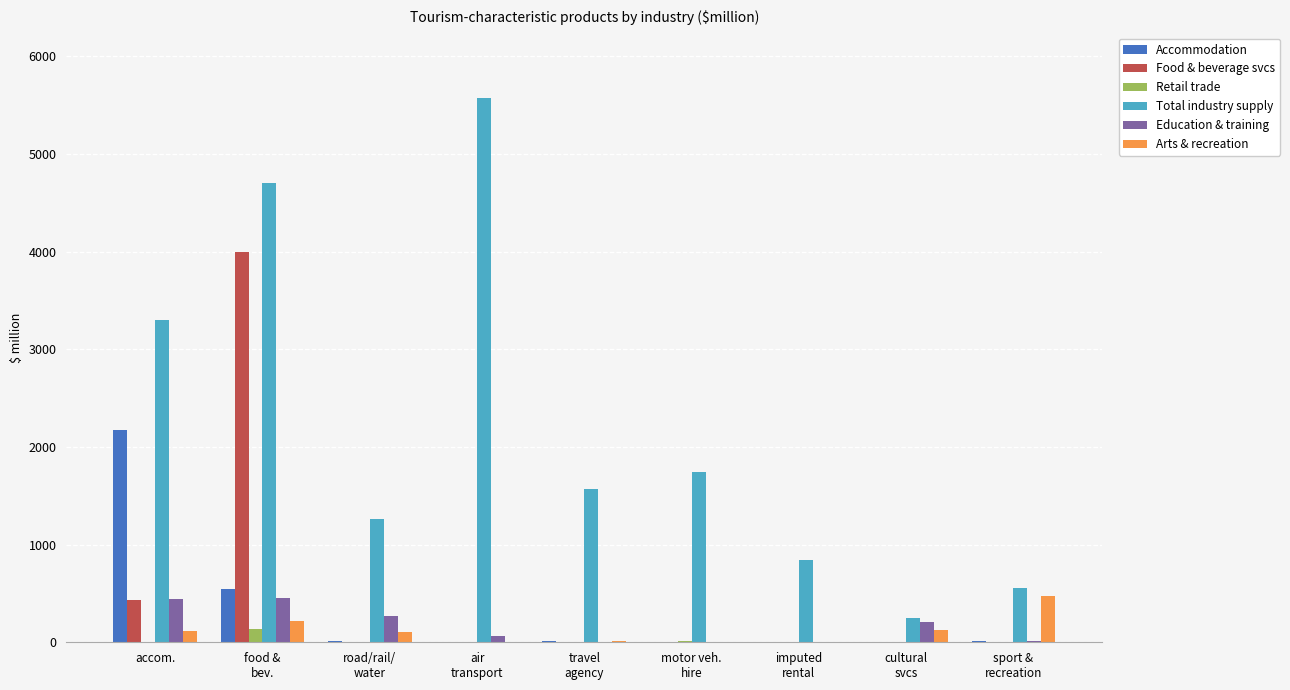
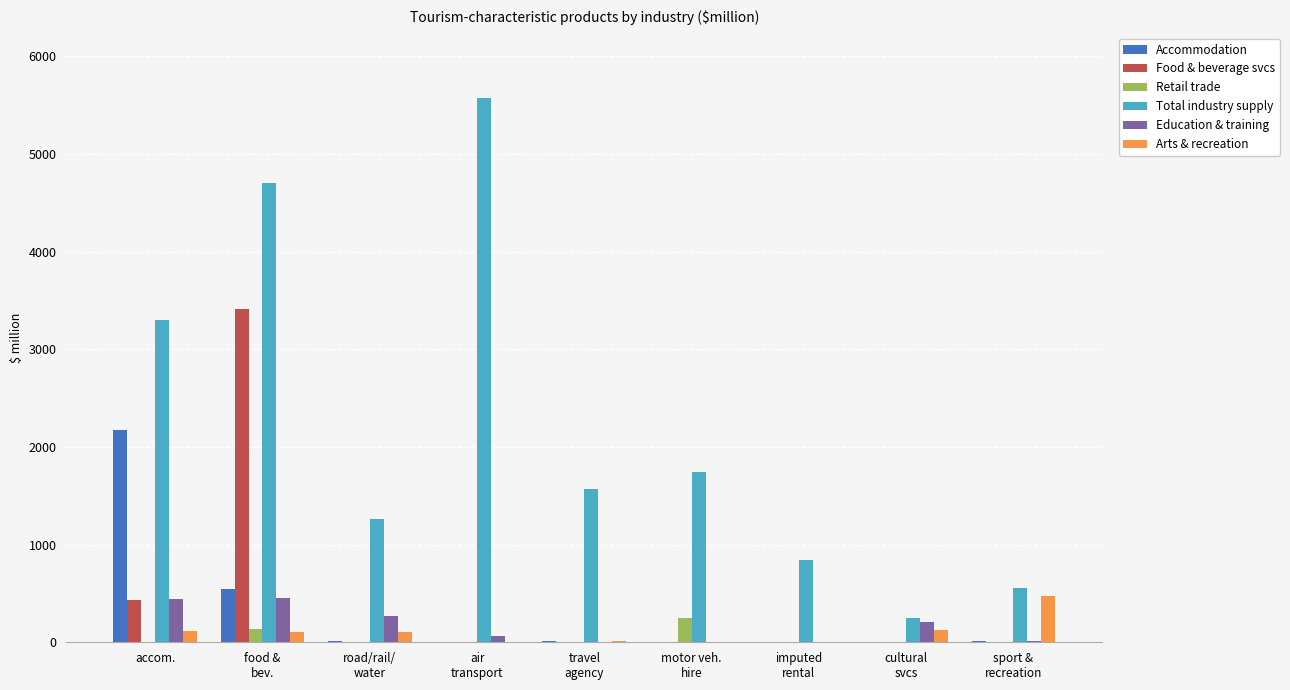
  {
    "Food & beverage svcs": {
      "accom.": 400,
-     "food & bev.": 4000,
+     "food & bev.": 3400,
      "road/rail/ water": 0,
      "air transport": 0,
      "travel agency": 0,
      "motor veh. hire": 0,
      "imputed rental": 0,
      "cultural svcs": 0,
      "sport & recreation": 0
    },
    "Retail trade": {
      "accom.": 0,
      "food & bev.": 100,
      "road/rail/ water": 0,
      "travel agency": 0,
-     "motor veh. hire": 0,
+     "motor veh. hire": 200,
      "imputed rental": 0,
      "cultural svcs": 0,
      "sport & recreation": 0
    },
    "Education & training": {
      "accom.": 400,
      "food & bev.": 500,
      "road/rail/ water": 300,
      "air transport": 100,
      "motor veh. hire": 0,
      "imputed rental": 0,
      "cultural svcs": 200
    },
    "Arts & recreation": {
      "accom.": 100,
-     "food & bev.": 200,
+     "food & bev.": 100,
      "road/rail/ water": 100,
      "air transport": 0,
      "motor veh. hire": 0,
      "imputed rental": 0,
      "cultural svcs": 100,
      "sport & recreation": 500
    }
  }
